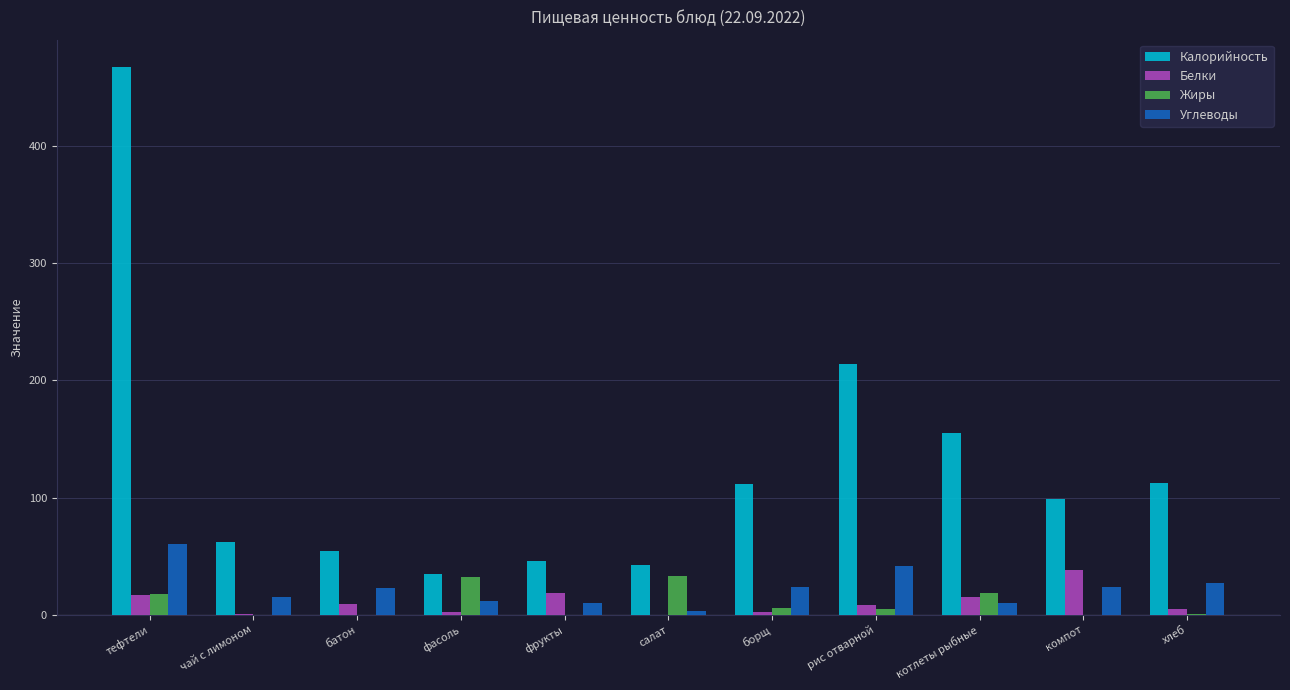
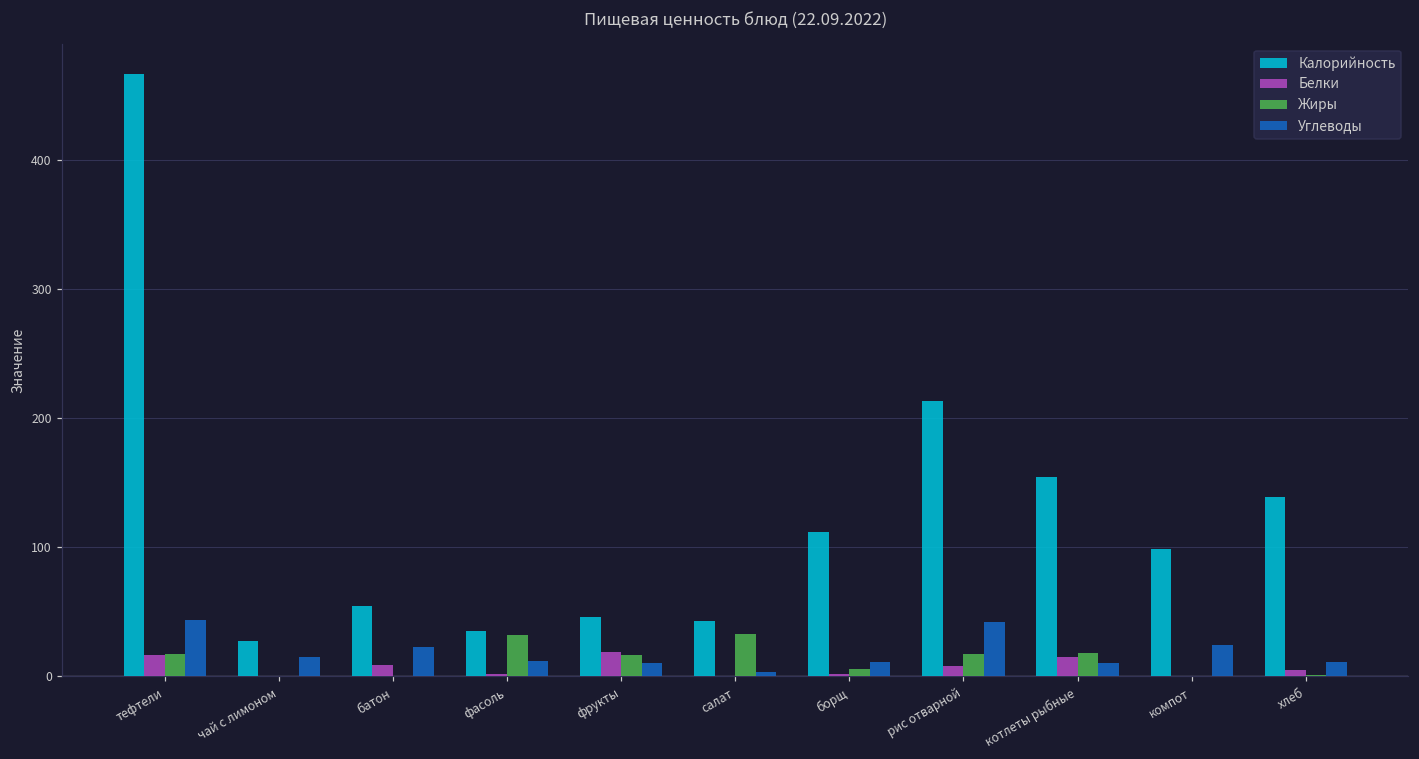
  {
    "Калорийность": {
      "тефтели": 467,
-     "чай с лимоном": 62,
+     "чай с лимоном": 27,
      "батон": 55,
      "фасоль": 35,
      "фрукты": 46,
      "салат": 43,
      "борщ": 112,
      "рис отварной": 214,
      "котлеты рыбные": 155,
      "компот": 99,
-     "хлеб": 112
+     "хлеб": 139
    },
    "Белки": {
      "тефтели": 17,
      "батон": 9,
      "фрукты": 19,
      "салат": 0,
      "рис отварной": 8,
      "котлеты рыбные": 15,
-     "компот": 38,
+     "компот": 0,
      "хлеб": 5
    },
    "Жиры": {
      "тефтели": 18,
      "фасоль": 32,
-     "фрукты": 0,
+     "фрукты": 17,
      "салат": 33,
      "борщ": 6,
-     "рис отварной": 5,
+     "рис отварной": 17,
      "котлеты рыбные": 18,
      "компот": 0
    },
    "Углеводы": {
-     "тефтели": 60,
+     "тефтели": 44,
      "чай с лимоном": 15,
      "батон": 23,
      "фасоль": 12,
      "фрукты": 10,
      "салат": 3,
-     "борщ": 23,
+     "борщ": 11,
      "рис отварной": 42,
      "котлеты рыбные": 10,
      "компот": 24,
-     "хлеб": 27
+     "хлеб": 11
    }
  }
